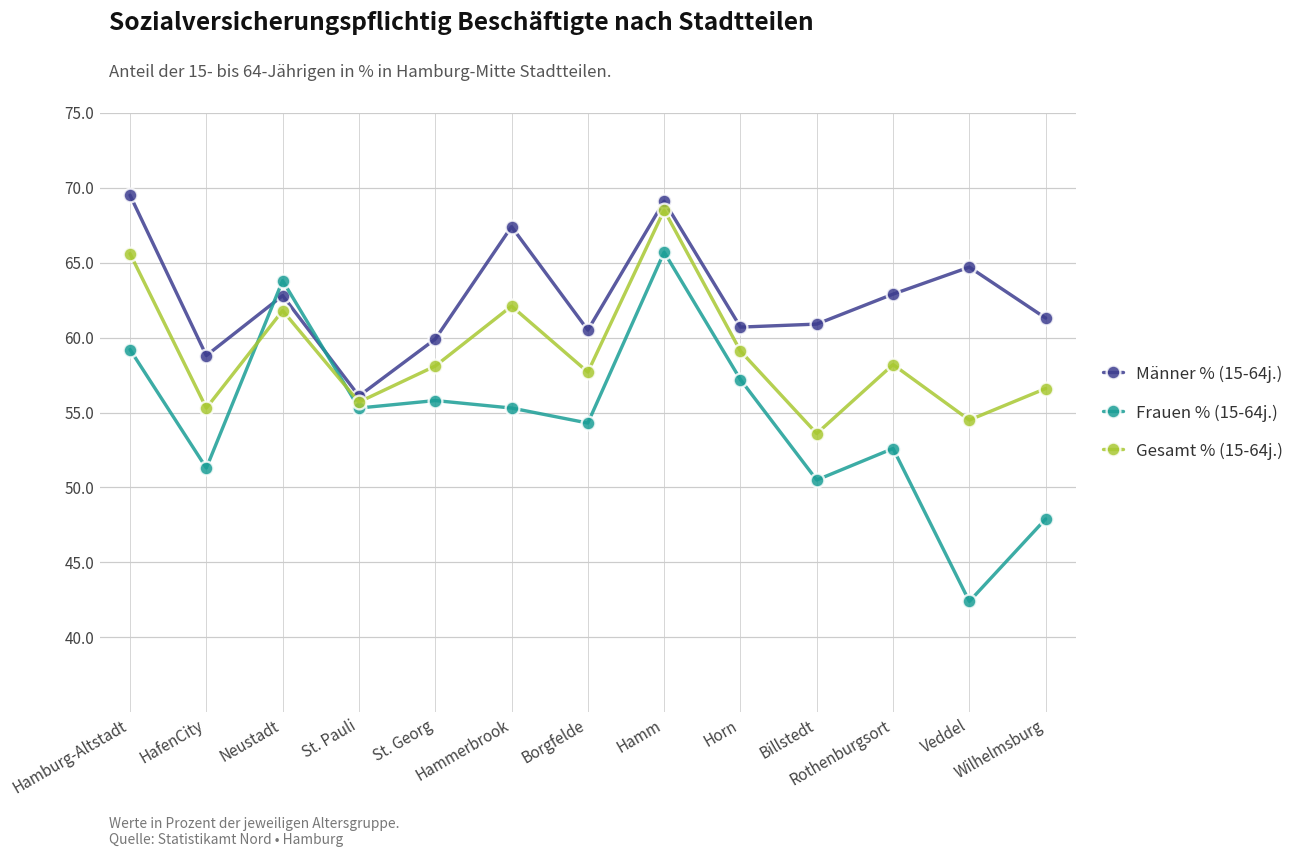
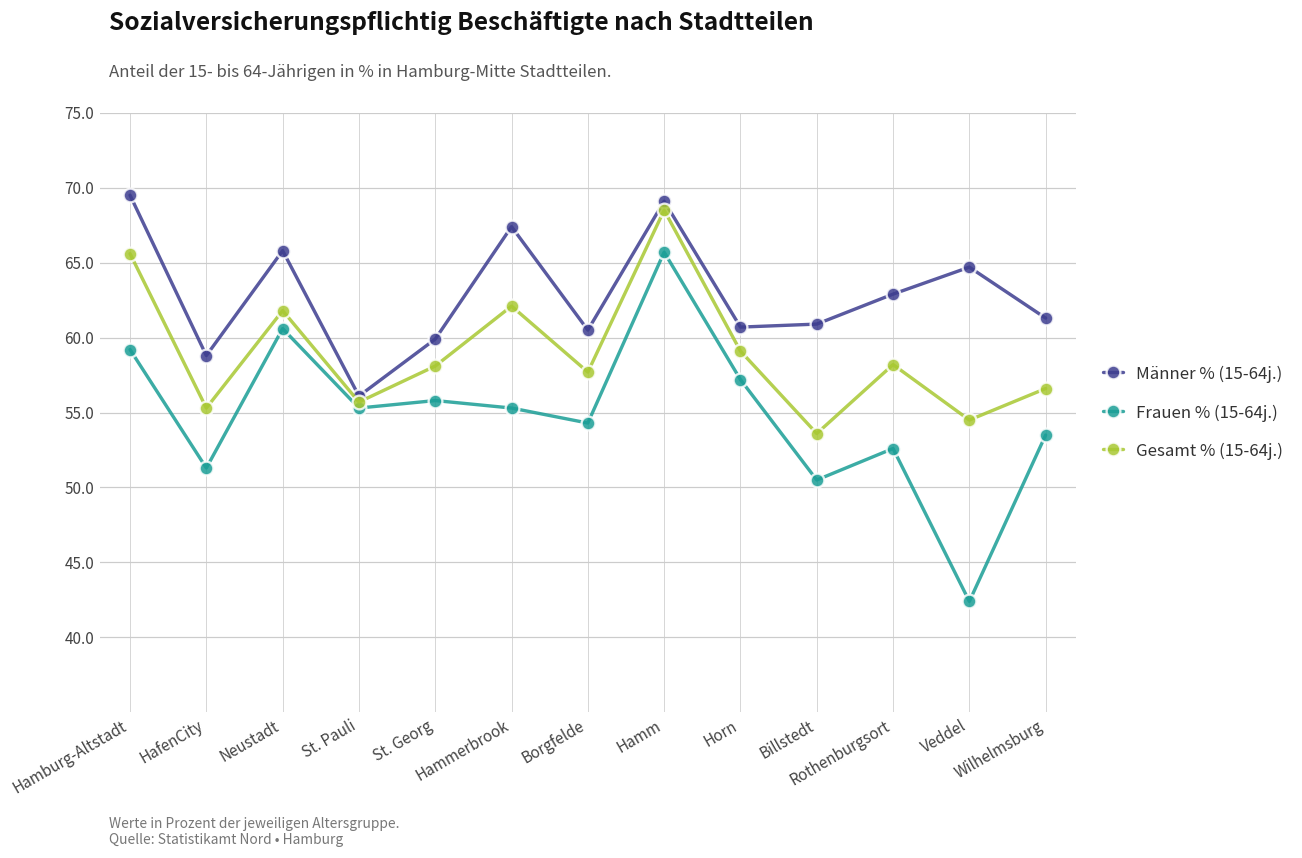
  {
    "Männer % (15-64j.)": {
      "Hamburg-Altstadt": 69.5,
      "HafenCity": 58.8,
-     "Neustadt": 62.8,
+     "Neustadt": 65.8,
      "St. Pauli": 56.1,
      "St. Georg": 59.9,
      "Hammerbrook": 67.4,
      "Borgfelde": 60.5,
      "Hamm": 69.1,
      "Horn": 60.7,
      "Billstedt": 60.9,
      "Rothenburgsort": 62.9,
      "Veddel": 64.7,
      "Wilhelmsburg": 61.3
    },
    "Frauen % (15-64j.)": {
      "Hamburg-Altstadt": 59.2,
      "HafenCity": 51.3,
-     "Neustadt": 63.8,
+     "Neustadt": 60.6,
      "St. Pauli": 55.3,
      "St. Georg": 55.8,
      "Hammerbrook": 55.3,
      "Borgfelde": 54.3,
      "Hamm": 65.7,
      "Horn": 57.2,
      "Billstedt": 50.5,
      "Rothenburgsort": 52.6,
      "Veddel": 42.4,
-     "Wilhelmsburg": 47.9
+     "Wilhelmsburg": 53.5
    },
    "Gesamt % (15-64j.)": {
      "Hamburg-Altstadt": 65.6,
      "HafenCity": 55.3,
      "Neustadt": 61.8,
      "St. Pauli": 55.7,
      "St. Georg": 58.1,
      "Hammerbrook": 62.1,
      "Borgfelde": 57.7,
      "Hamm": 68.5,
      "Horn": 59.1,
      "Billstedt": 53.6,
      "Rothenburgsort": 58.2,
      "Veddel": 54.5,
      "Wilhelmsburg": 56.6
    }
  }
